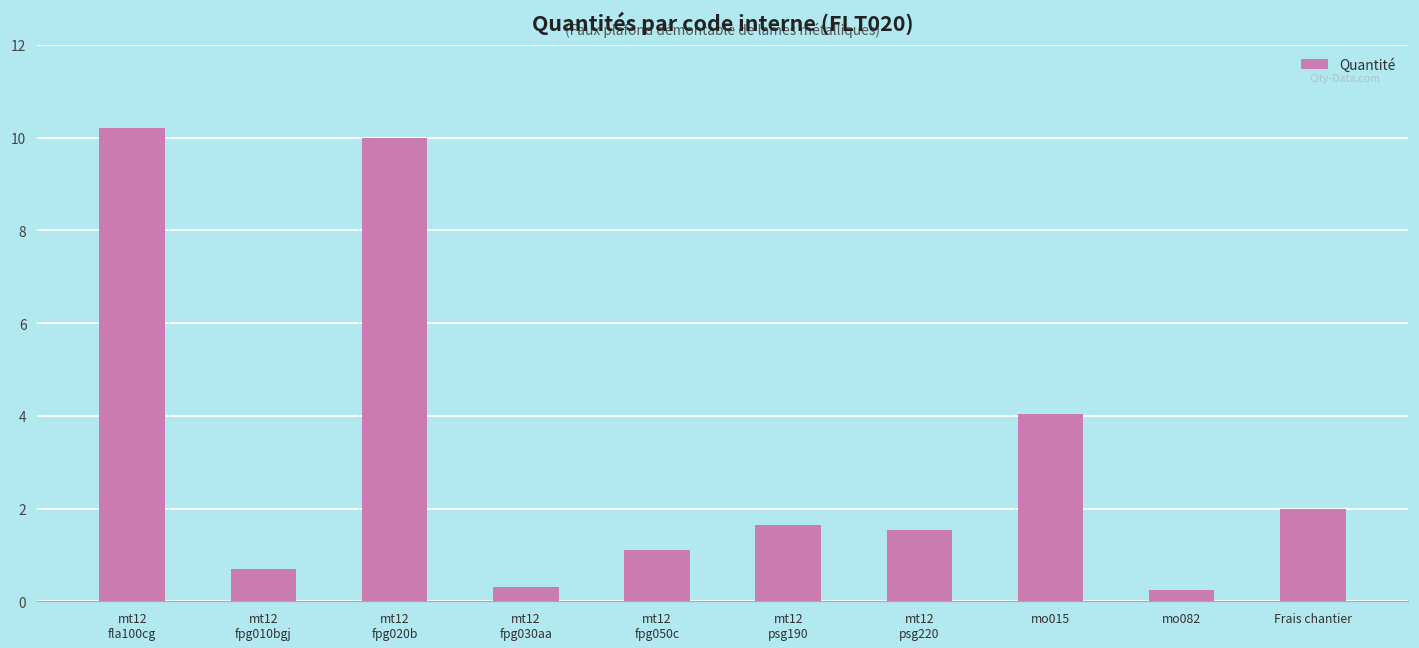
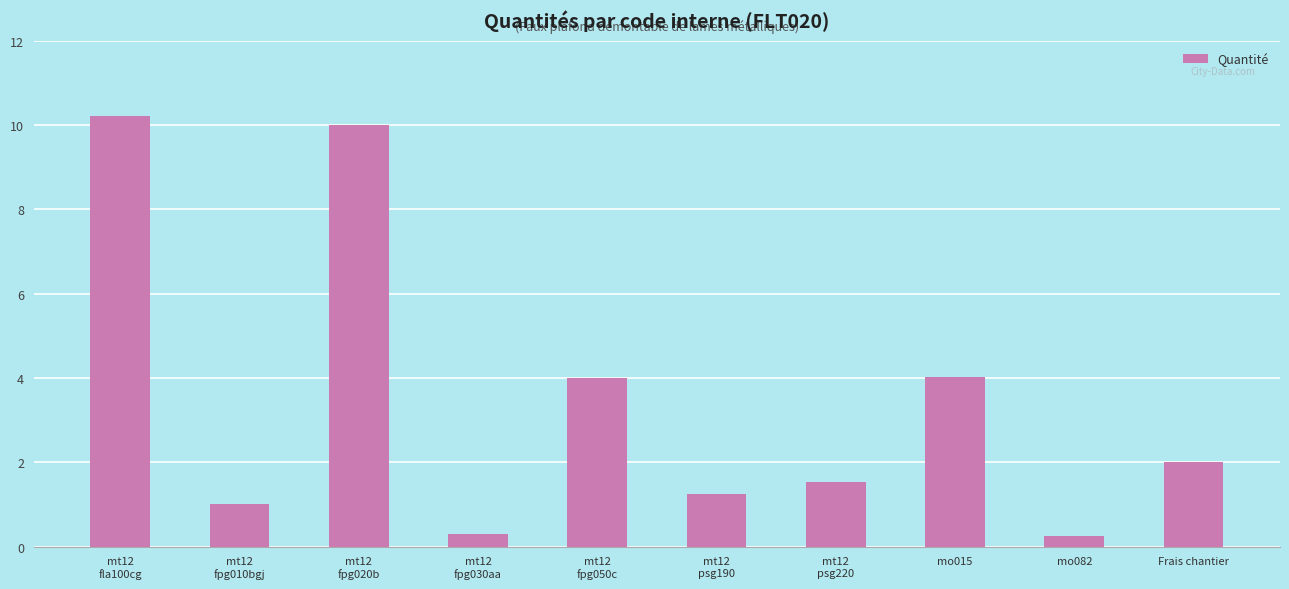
  {
    "mt12 fla100cg": 10.2,
-   "mt12 fpg010bgj": 0.7,
+   "mt12 fpg010bgj": 1.0,
    "mt12 fpg020b": 10.0,
    "mt12 fpg030aa": 0.3,
-   "mt12 fpg050c": 1.1,
-   "mt12 psg190": 1.7,
+   "mt12 fpg050c": 4.0,
+   "mt12 psg190": 1.3,
    "mt12 psg220": 1.5,
    "mo015": 4.0,
    "mo082": 0.2,
    "Frais chantier": 2.0
  }
